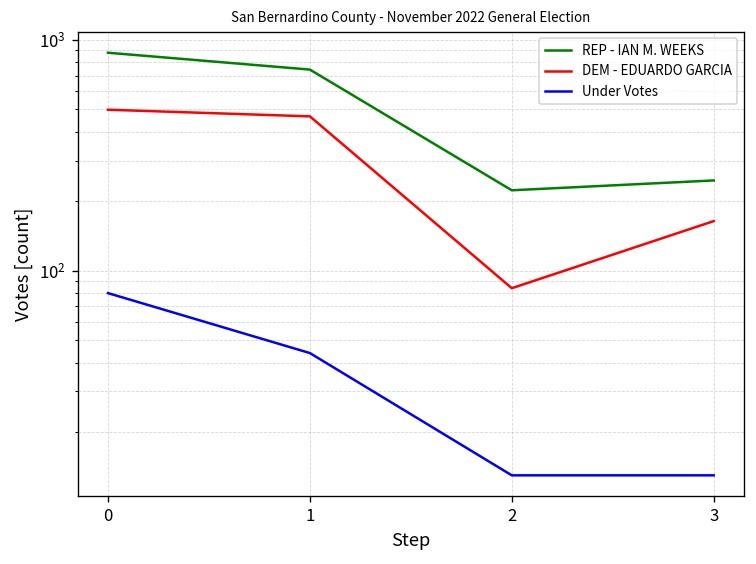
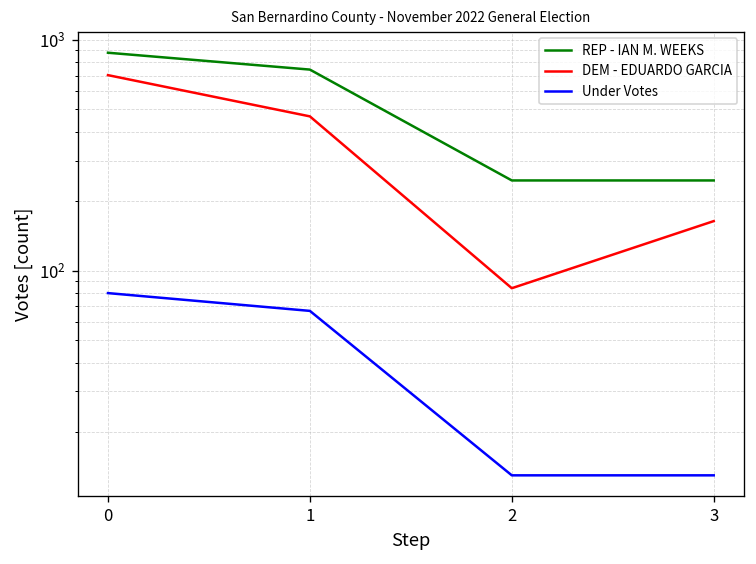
  {
    "REP - IAN M. WEEKS": {
      "0": 900,
      "1": 740,
-     "2": 220,
+     "2": 250,
      "3": 250
    },
    "DEM - EDUARDO GARCIA": {
-     "0": 500,
+     "0": 700,
      "1": 470,
      "2": 80,
      "3": 160
    },
    "Under Votes": {
      "0": 80,
-     "1": 44,
+     "1": 67,
      "2": 13,
      "3": 13
    }
  }
